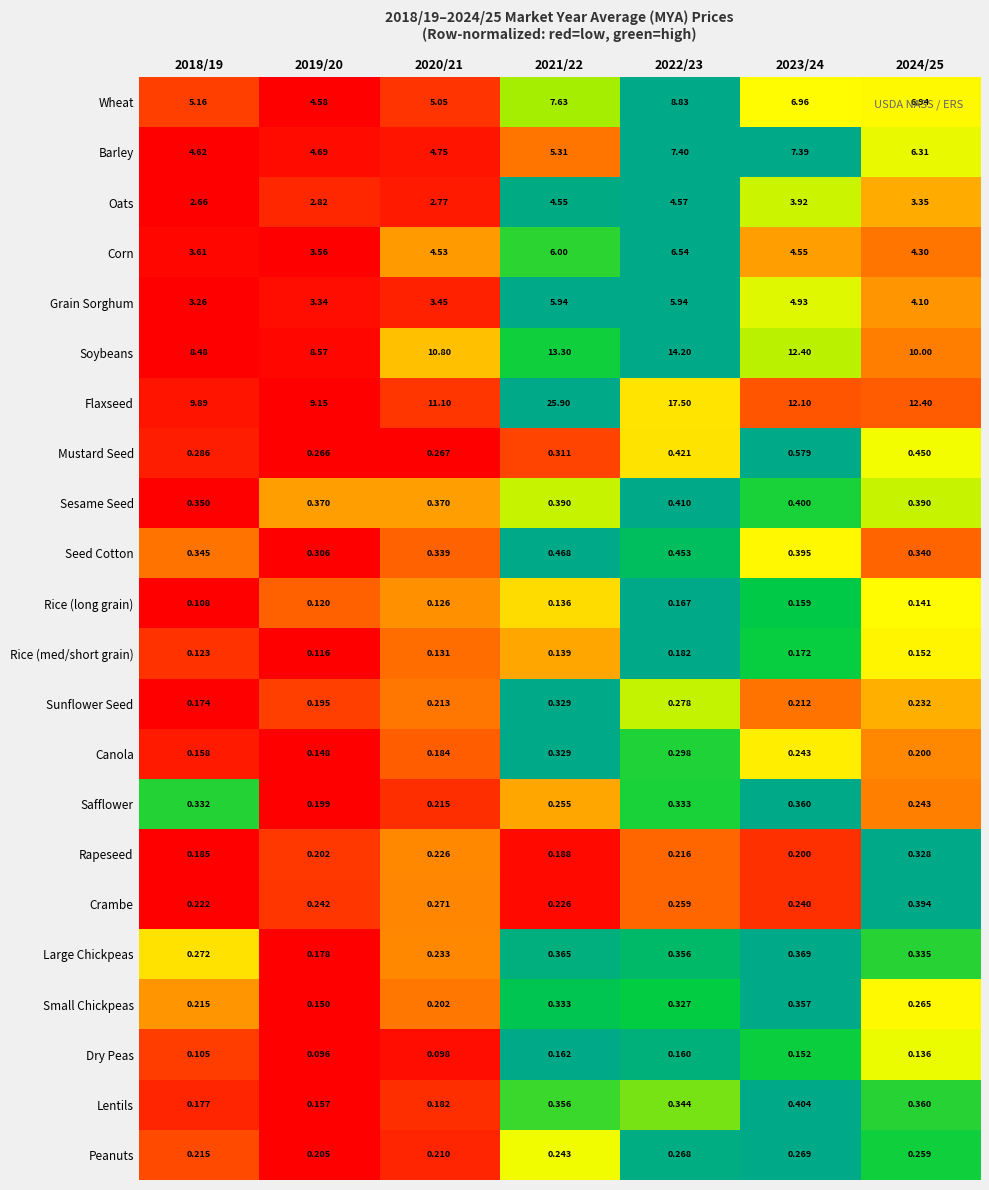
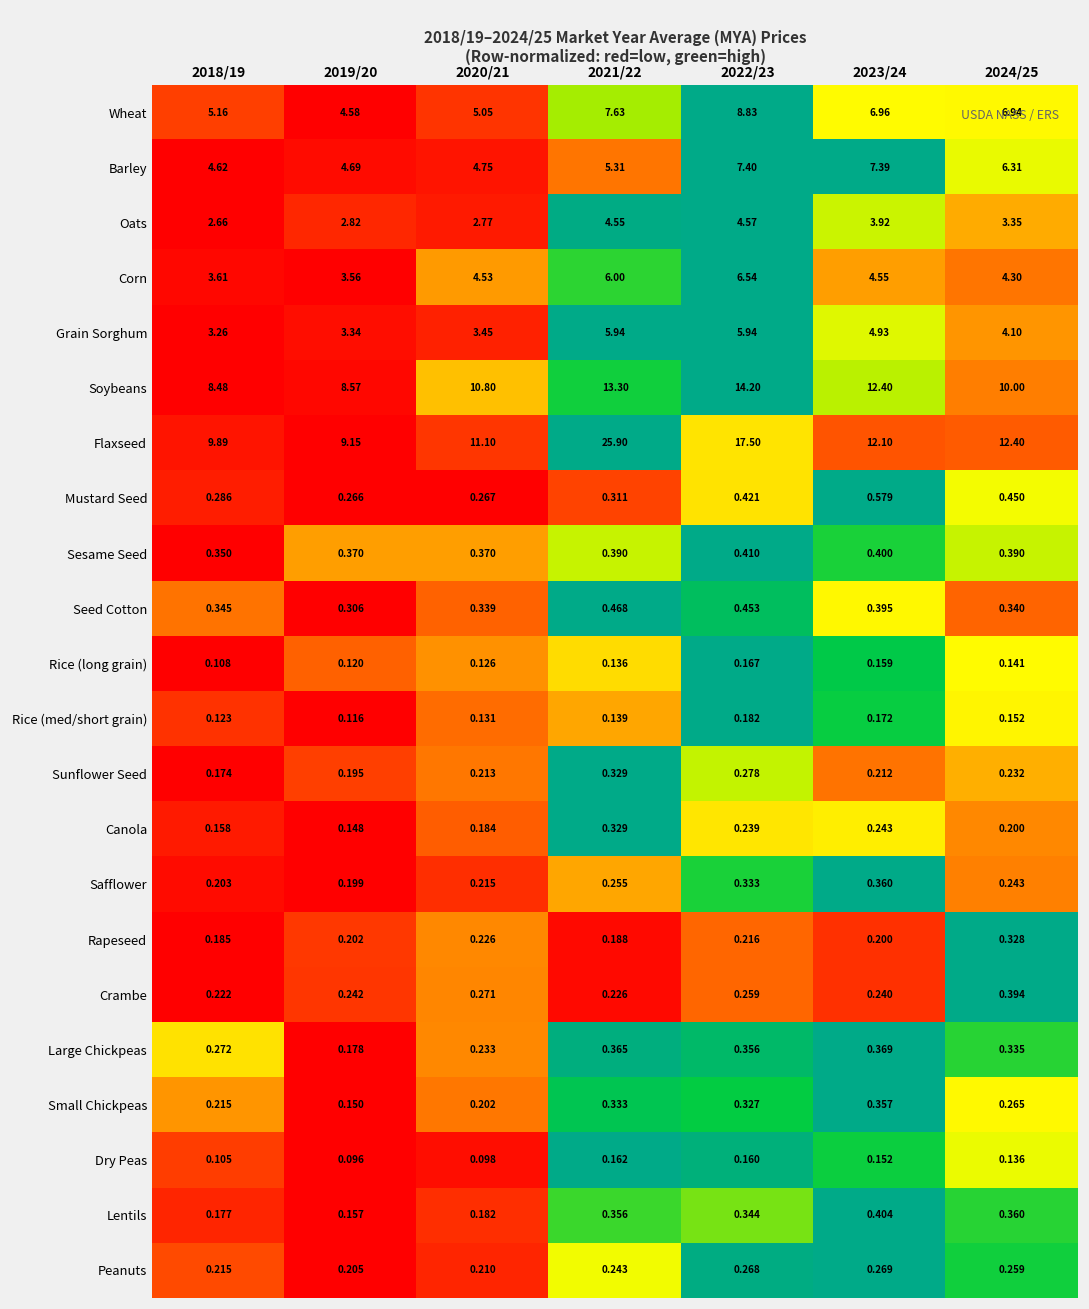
  {
    "Wheat": {
      "2018/19": 5.16,
      "2019/20": 4.58,
      "2020/21": 5.05,
      "2021/22": 7.63,
      "2022/23": 8.83,
      "2023/24": 6.96
    },
    "Barley": {
      "2018/19": 4.62,
      "2019/20": 4.69,
      "2020/21": 4.75,
      "2021/22": 5.31,
      "2022/23": 7.40,
      "2023/24": 7.39,
      "2024/25": 6.31
    },
    "Oats": {
      "2018/19": 2.66,
      "2019/20": 2.82,
      "2020/21": 2.77,
      "2021/22": 4.55,
      "2022/23": 4.57,
      "2023/24": 3.92,
      "2024/25": 3.35
    },
    "Corn": {
      "2018/19": 3.61,
      "2019/20": 3.56,
      "2020/21": 4.53,
      "2021/22": 6.00,
      "2022/23": 6.54,
      "2023/24": 4.55,
      "2024/25": 4.30
    },
    "Grain Sorghum": {
      "2018/19": 3.26,
      "2019/20": 3.34,
      "2020/21": 3.45,
      "2021/22": 5.94,
      "2022/23": 5.94,
      "2023/24": 4.93,
      "2024/25": 4.10
    },
    "Soybeans": {
      "2018/19": 8.48,
      "2019/20": 8.57,
      "2020/21": 10.80,
      "2021/22": 13.30,
      "2022/23": 14.20,
      "2023/24": 12.40,
      "2024/25": 10.00
    },
    "Flaxseed": {
      "2018/19": 9.89,
      "2019/20": 9.15,
      "2020/21": 11.10,
      "2021/22": 25.90,
      "2022/23": 17.50,
      "2023/24": 12.10,
      "2024/25": 12.40
    },
    "Mustard Seed": {
      "2018/19": 0.286,
      "2019/20": 0.266,
      "2020/21": 0.267,
      "2021/22": 0.311,
      "2022/23": 0.421,
      "2023/24": 0.579,
      "2024/25": 0.450
    },
    "Sesame Seed": {
      "2018/19": 0.350,
      "2019/20": 0.370,
      "2020/21": 0.370,
      "2021/22": 0.390,
      "2022/23": 0.410,
      "2023/24": 0.400,
      "2024/25": 0.390
    },
    "Seed Cotton": {
      "2018/19": 0.345,
      "2019/20": 0.306,
      "2020/21": 0.339,
      "2021/22": 0.468,
      "2022/23": 0.453,
      "2023/24": 0.395,
      "2024/25": 0.340
    },
    "Rice (long grain)": {
      "2018/19": 0.108,
      "2019/20": 0.120,
      "2020/21": 0.126,
      "2021/22": 0.136,
      "2022/23": 0.167,
      "2023/24": 0.159,
      "2024/25": 0.141
    },
    "Rice (med/short grain)": {
      "2018/19": 0.123,
      "2019/20": 0.116,
      "2020/21": 0.131,
      "2021/22": 0.139,
      "2022/23": 0.182,
      "2023/24": 0.172,
      "2024/25": 0.152
    },
    "Sunflower Seed": {
      "2018/19": 0.174,
      "2019/20": 0.195,
      "2020/21": 0.213,
      "2021/22": 0.329,
      "2022/23": 0.278,
      "2023/24": 0.212,
      "2024/25": 0.232
    },
    "Canola": {
      "2018/19": 0.158,
      "2019/20": 0.148,
      "2020/21": 0.184,
      "2021/22": 0.329,
-     "2022/23": 0.298,
+     "2022/23": 0.239,
      "2023/24": 0.243,
      "2024/25": 0.200
    },
    "Safflower": {
-     "2018/19": 0.332,
+     "2018/19": 0.203,
      "2019/20": 0.199,
      "2020/21": 0.215,
      "2021/22": 0.255,
      "2022/23": 0.333,
      "2023/24": 0.360,
      "2024/25": 0.243
    },
    "Rapeseed": {
      "2018/19": 0.185,
      "2019/20": 0.202,
      "2020/21": 0.226,
      "2021/22": 0.188,
      "2022/23": 0.216,
      "2023/24": 0.200,
      "2024/25": 0.328
    },
    "Crambe": {
      "2018/19": 0.222,
      "2019/20": 0.242,
      "2020/21": 0.271,
      "2021/22": 0.226,
      "2022/23": 0.259,
      "2023/24": 0.240,
      "2024/25": 0.394
    },
    "Large Chickpeas": {
      "2018/19": 0.272,
      "2019/20": 0.178,
      "2020/21": 0.233,
      "2021/22": 0.365,
      "2022/23": 0.356,
      "2023/24": 0.369,
      "2024/25": 0.335
    },
    "Small Chickpeas": {
      "2018/19": 0.215,
      "2019/20": 0.150,
      "2020/21": 0.202,
      "2021/22": 0.333,
      "2022/23": 0.327,
      "2023/24": 0.357,
      "2024/25": 0.265
    },
    "Dry Peas": {
      "2018/19": 0.105,
      "2019/20": 0.096,
      "2020/21": 0.098,
      "2021/22": 0.162,
      "2022/23": 0.160,
      "2023/24": 0.152,
      "2024/25": 0.136
    },
    "Lentils": {
      "2018/19": 0.177,
      "2019/20": 0.157,
      "2020/21": 0.182,
      "2021/22": 0.356,
      "2022/23": 0.344,
      "2023/24": 0.404,
      "2024/25": 0.360
    },
    "Peanuts": {
      "2018/19": 0.215,
      "2019/20": 0.205,
      "2020/21": 0.210,
      "2021/22": 0.243,
      "2022/23": 0.268,
      "2023/24": 0.269,
      "2024/25": 0.259
    }
  }
